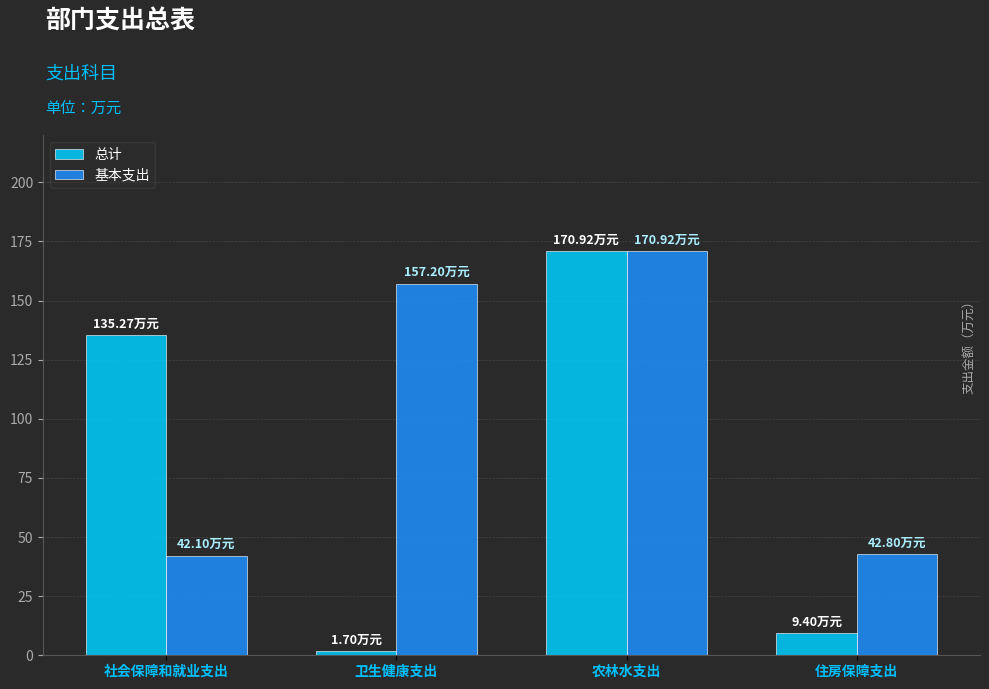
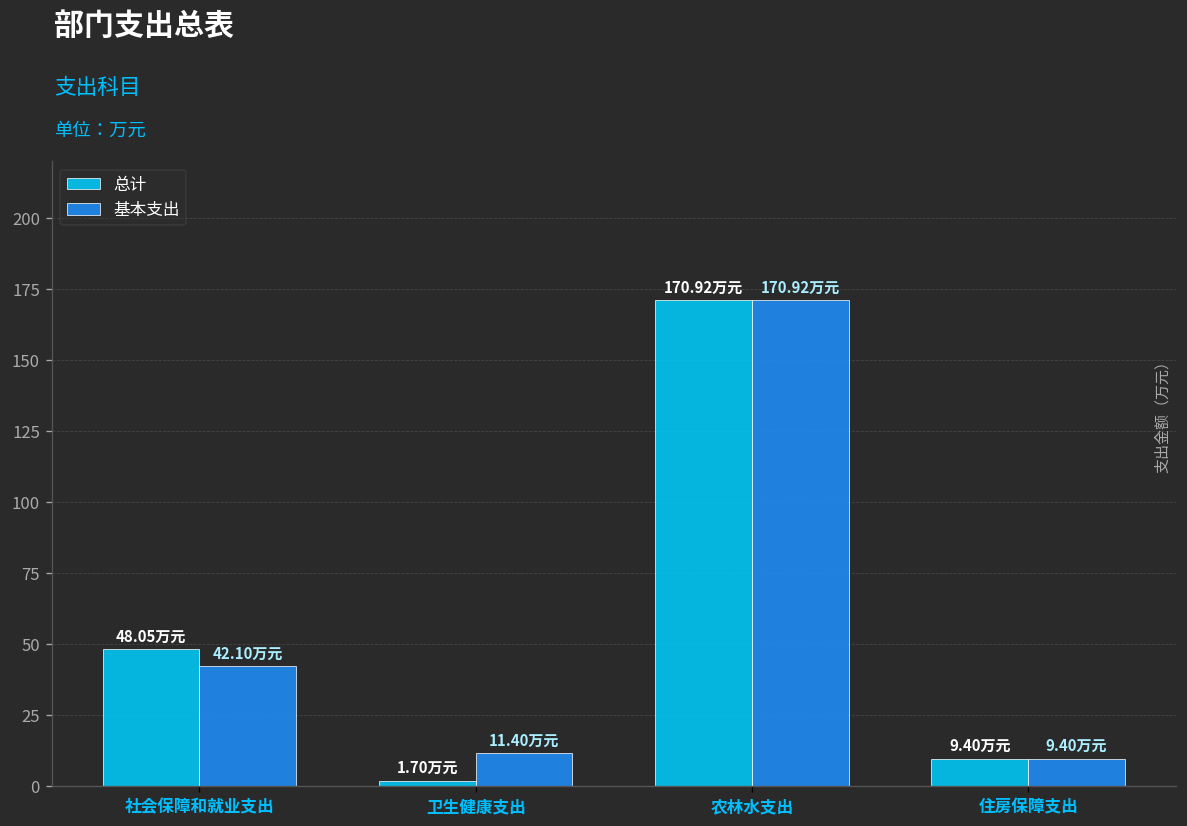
  {
    "总计": {
-     "社会保障和就业支出": 135.27,
+     "社会保障和就业支出": 48.05,
      "卫生健康支出": 1.70,
      "农林水支出": 170.92,
      "住房保障支出": 9.40
    },
    "基本支出": {
      "社会保障和就业支出": 42.10,
-     "卫生健康支出": 157.20,
+     "卫生健康支出": 11.40,
      "农林水支出": 170.92,
-     "住房保障支出": 42.80
+     "住房保障支出": 9.40
    }
  }
